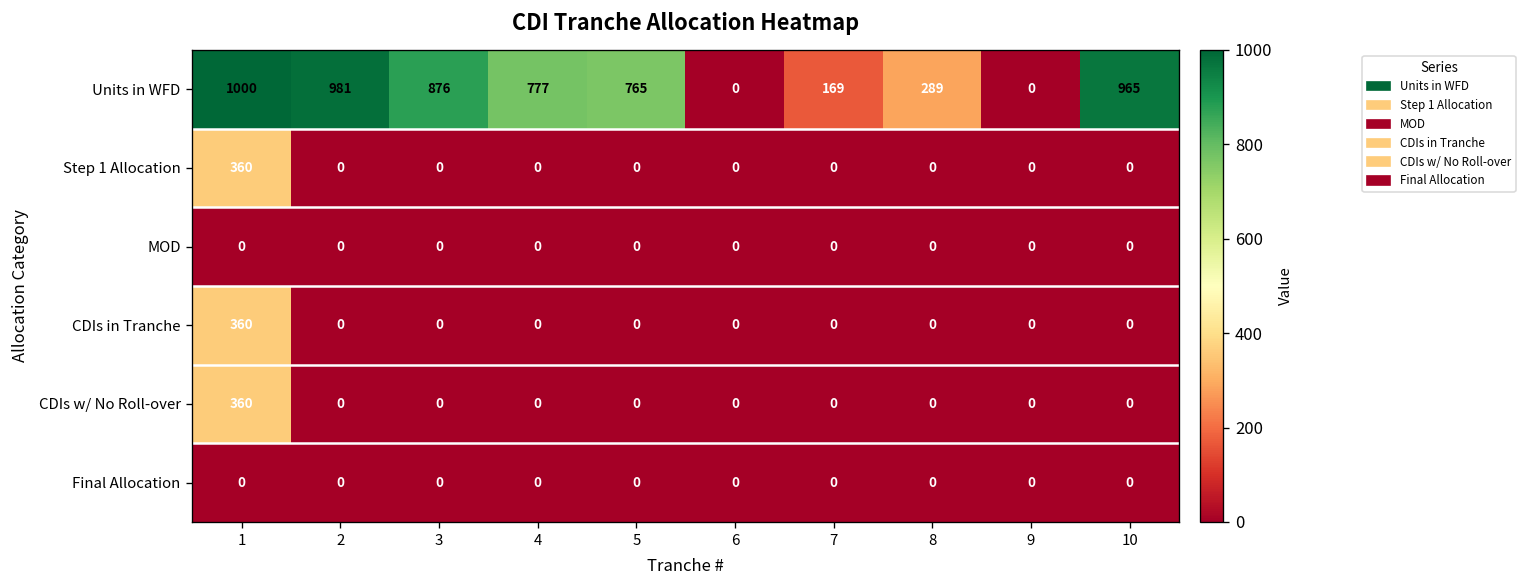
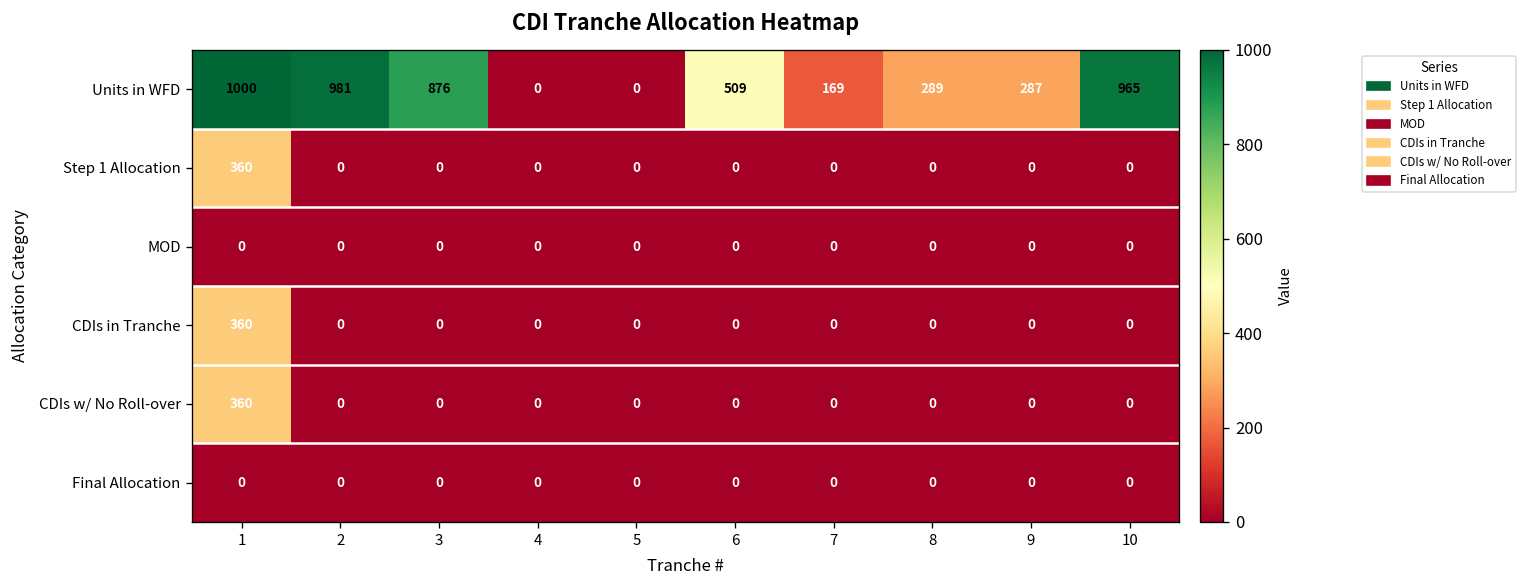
  {
    "Units in WFD": {
      "1": 1000,
      "2": 981,
      "3": 876,
-     "4": 777,
-     "5": 765,
-     "6": 0,
+     "4": 0,
+     "5": 0,
+     "6": 509,
      "7": 169,
      "8": 289,
-     "9": 0,
+     "9": 287,
      "10": 965
    },
    "Step 1 Allocation": {
      "1": 360,
      "2": 0,
      "3": 0,
      "4": 0,
      "5": 0,
      "6": 0,
      "7": 0,
      "8": 0,
      "9": 0,
      "10": 0
    },
    "MOD": {
      "1": 0,
      "2": 0,
      "3": 0,
      "4": 0,
      "5": 0,
      "6": 0,
      "7": 0,
      "8": 0,
      "9": 0,
      "10": 0
    },
    "CDIs in Tranche": {
      "1": 360,
      "2": 0,
      "3": 0,
      "4": 0,
      "5": 0,
      "6": 0,
      "7": 0,
      "8": 0,
      "9": 0,
      "10": 0
    },
    "CDIs w/ No Roll-over": {
      "1": 360,
      "2": 0,
      "3": 0,
      "4": 0,
      "5": 0,
      "6": 0,
      "7": 0,
      "8": 0,
      "9": 0,
      "10": 0
    },
    "Final Allocation": {
      "1": 0,
      "2": 0,
      "3": 0,
      "4": 0,
      "5": 0,
      "6": 0,
      "7": 0,
      "8": 0,
      "9": 0,
      "10": 0
    }
  }
